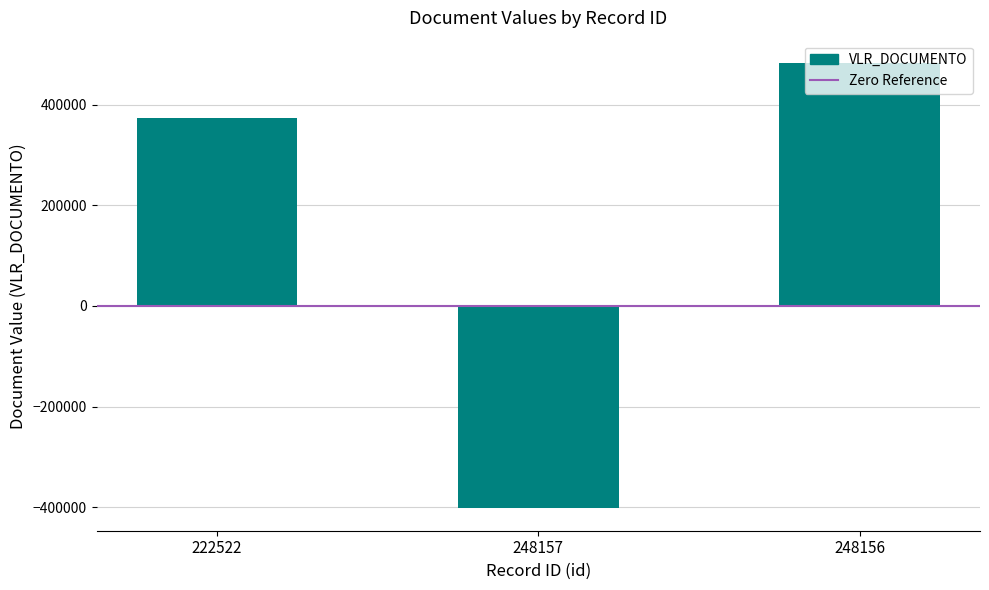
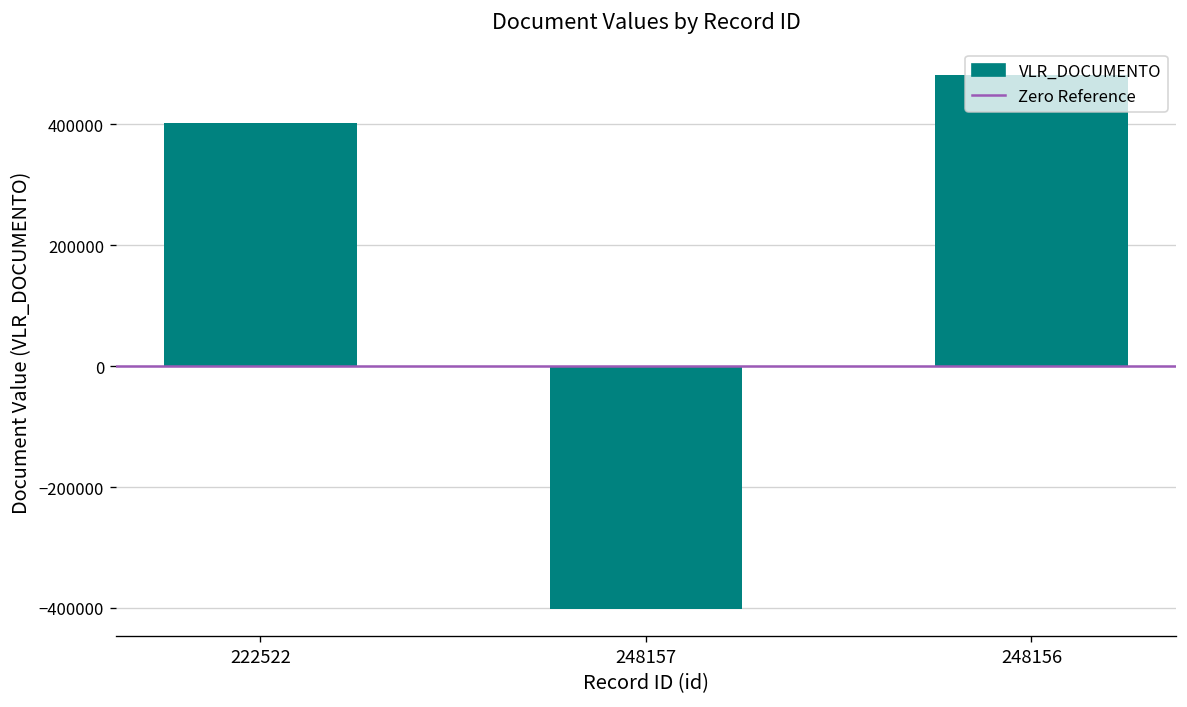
  {
-   "222522": 370000,
+   "222522": 400000,
    "248157": -400000
  }
